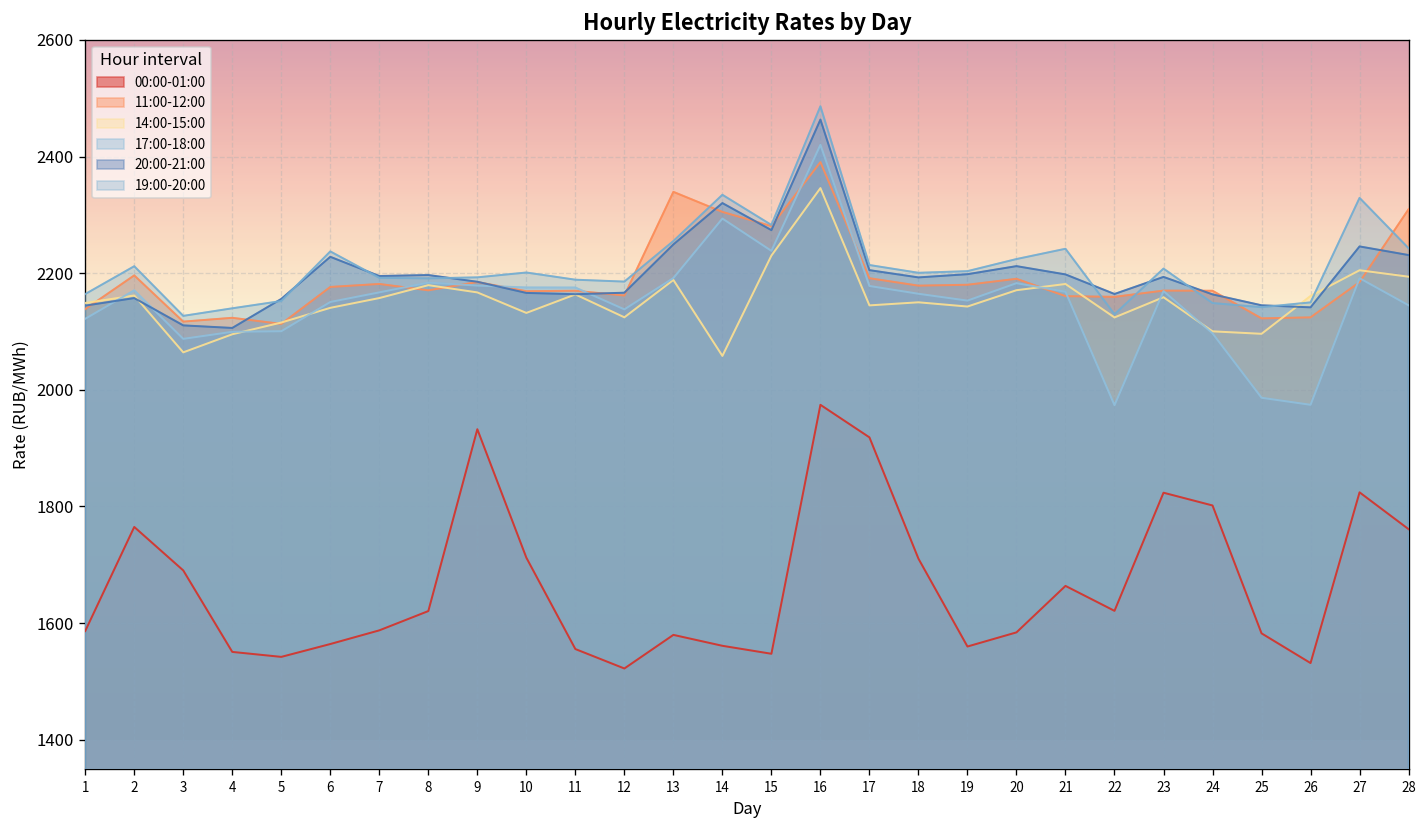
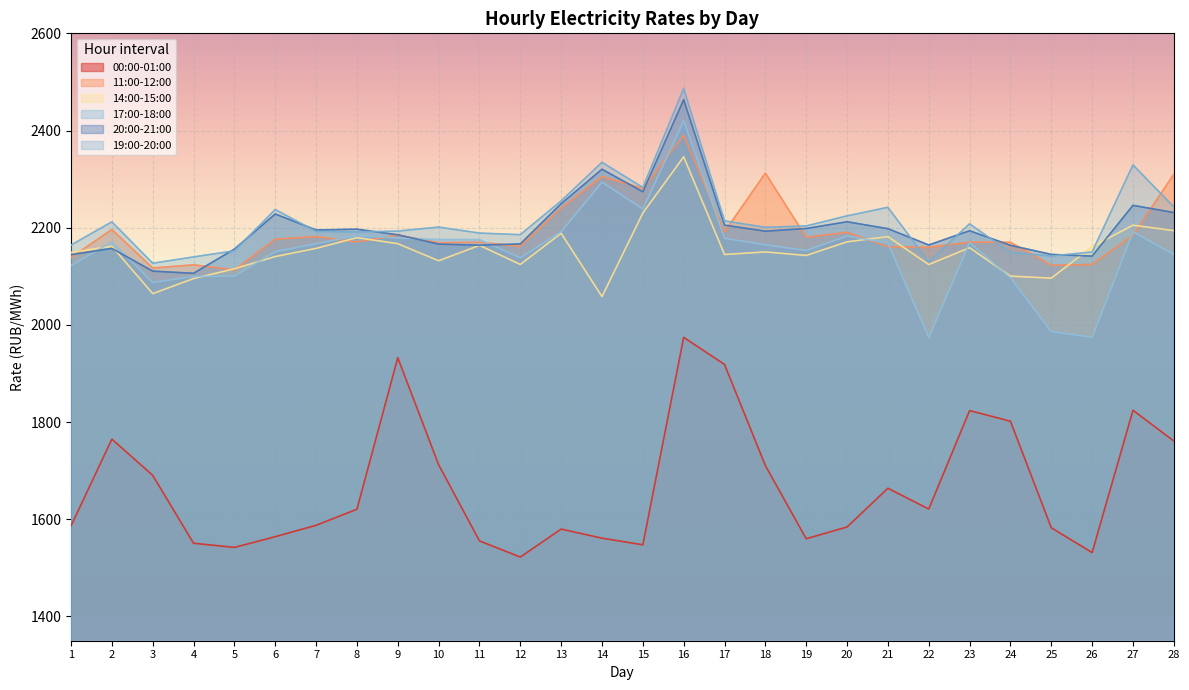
  {
    "00:00-01:00": {
      "1": 1590,
      "2": 1760,
      "3": 1690,
      "4": 1550,
      "5": 1540,
      "6": 1560,
      "7": 1590,
      "8": 1620,
      "9": 1930,
      "10": 1710,
      "11": 1560,
      "12": 1520,
      "13": 1580,
      "14": 1560,
      "15": 1550,
      "16": 1970,
      "17": 1920,
      "18": 1710,
      "19": 1560,
      "20": 1580,
      "21": 1660,
      "22": 1620,
      "23": 1820,
      "24": 1800,
      "25": 1580,
      "26": 1530,
      "27": 1820,
      "28": 1760
    },
    "11:00-12:00": {
      "1": 2140,
      "2": 2200,
      "3": 2120,
      "4": 2120,
      "6": 2180,
      "7": 2180,
      "8": 2170,
      "11": 2170,
-     "13": 2340,
+     "13": 2240,
      "14": 2310,
      "16": 2390,
      "17": 2190,
-     "18": 2180,
+     "18": 2310,
      "19": 2180,
      "20": 2190,
      "21": 2160,
      "24": 2170,
      "25": 2120,
      "26": 2120,
      "27": 2180,
      "28": 2310
    },
    "14:00-15:00": {
      "3": 2060,
      "6": 2140,
      "7": 2160,
      "9": 2170,
      "10": 2130,
      "12": 2120,
      "14": 2060,
      "15": 2230,
      "16": 2350,
      "17": 2140,
      "18": 2150,
      "19": 2140,
      "20": 2170,
      "21": 2180,
      "22": 2120,
      "23": 2160,
      "25": 2100,
      "26": 2160,
      "27": 2210,
      "28": 2190
    }
  }
